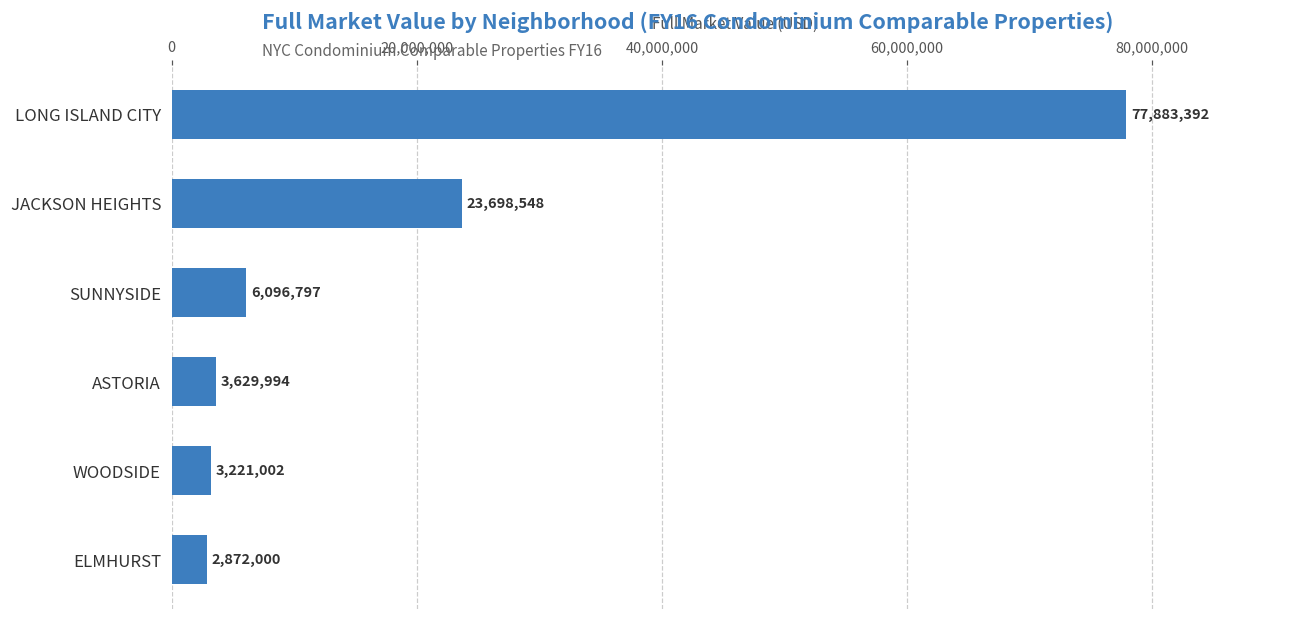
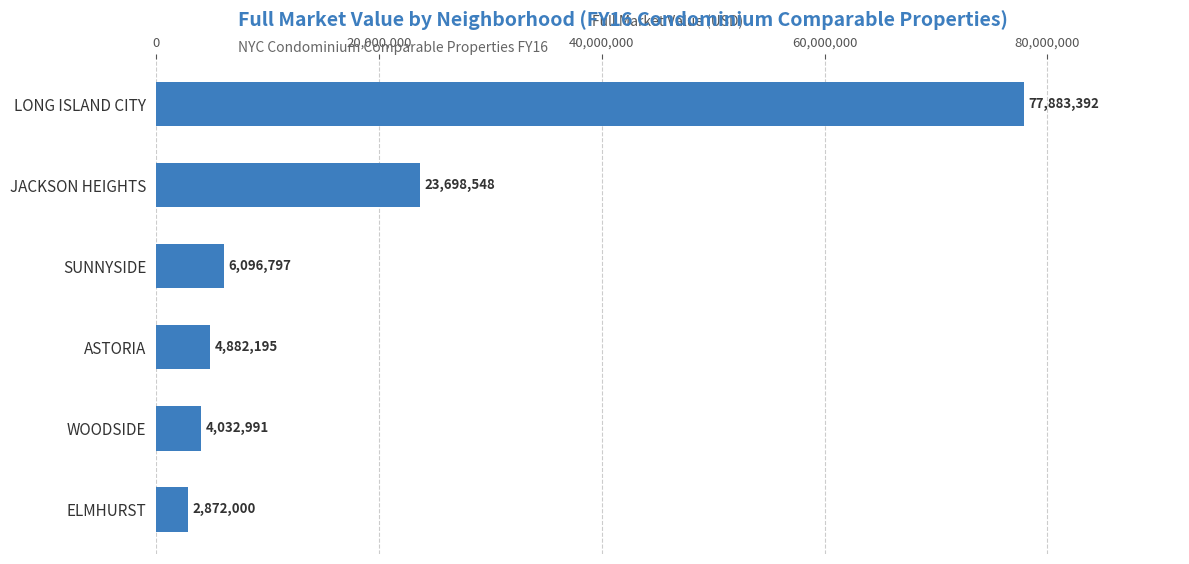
  {
    "LONG ISLAND CITY": "77,883,392",
    "JACKSON HEIGHTS": "23,698,548",
    "SUNNYSIDE": "6,096,797",
-   "ASTORIA": "3,629,994",
-   "WOODSIDE": "3,221,002",
+   "ASTORIA": "4,882,195",
+   "WOODSIDE": "4,032,991",
    "ELMHURST": "2,872,000"
  }
